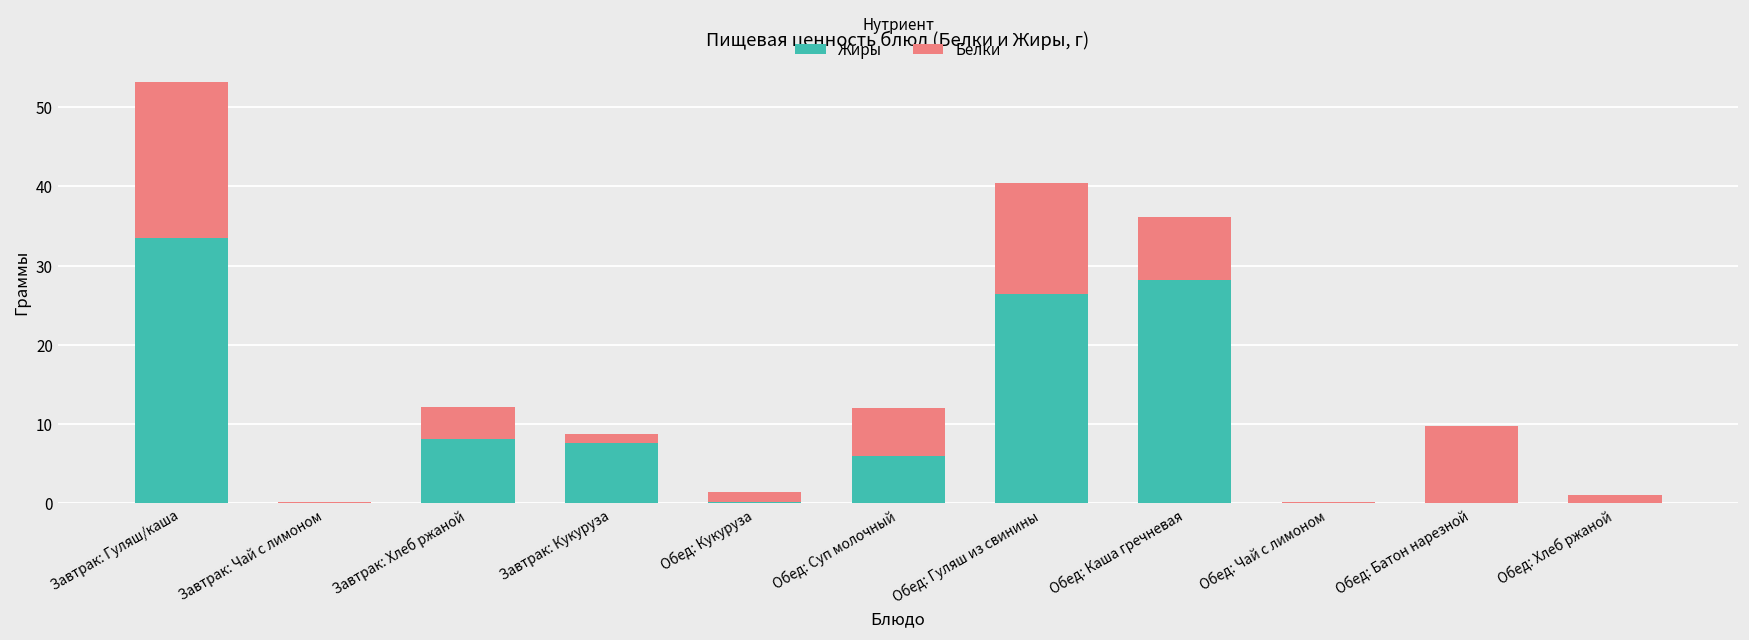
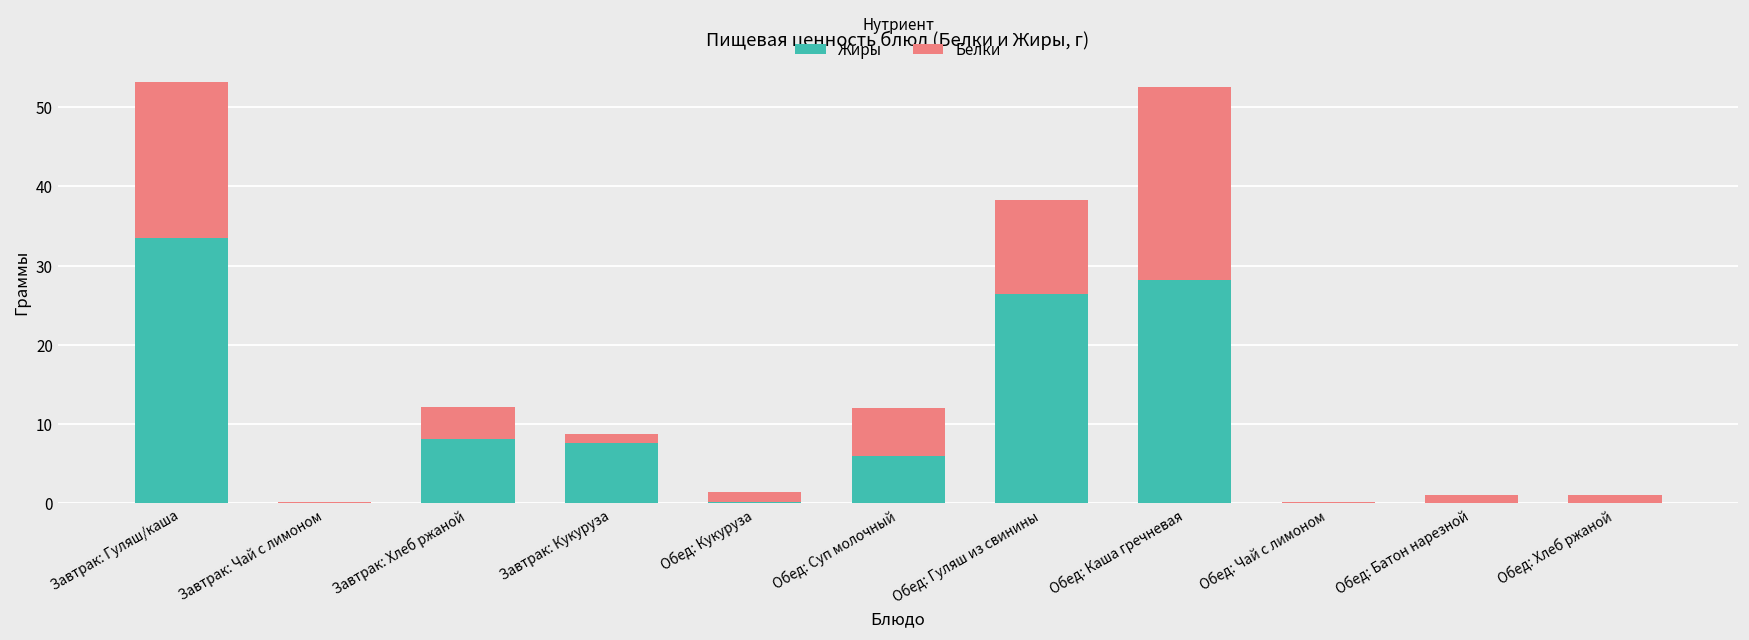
  {
    "Жиры": {
      "Завтрак: Гуляш/каша": 33,
      "Завтрак: Чай с лимоном": 0,
      "Завтрак: Хлеб ржаной": 8,
      "Завтрак: Кукуруза": 8,
      "Обед: Суп молочный": 6,
      "Обед: Гуляш из свинины": 26,
      "Обед: Каша гречневая": 28,
      "Обед: Чай с лимоном": 0,
      "Обед: Батон нарезной": 0,
      "Обед: Хлеб ржаной": 0
    },
    "Белки": {
      "Завтрак: Гуляш/каша": 20,
      "Завтрак: Хлеб ржаной": 4,
      "Завтрак: Кукуруза": 1,
      "Обед: Кукуруза": 1,
      "Обед: Суп молочный": 6,
-     "Обед: Гуляш из свинины": 14,
-     "Обед: Каша гречневая": 8,
-     "Обед: Батон нарезной": 10,
+     "Обед: Гуляш из свинины": 12,
+     "Обед: Каша гречневая": 24,
+     "Обед: Батон нарезной": 1,
      "Обед: Хлеб ржаной": 1
    }
  }
